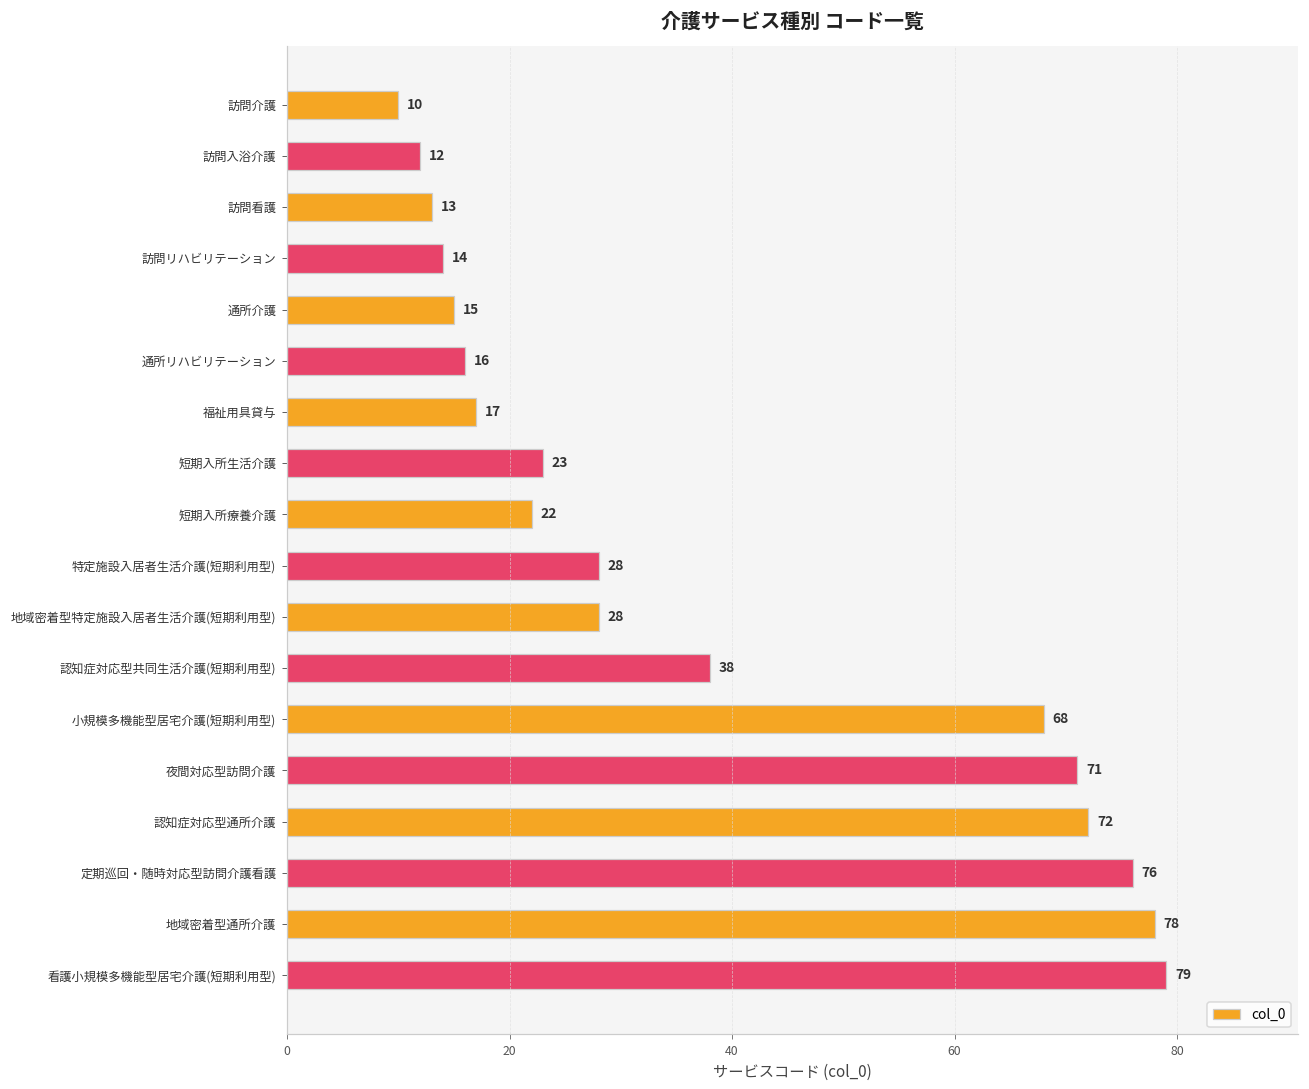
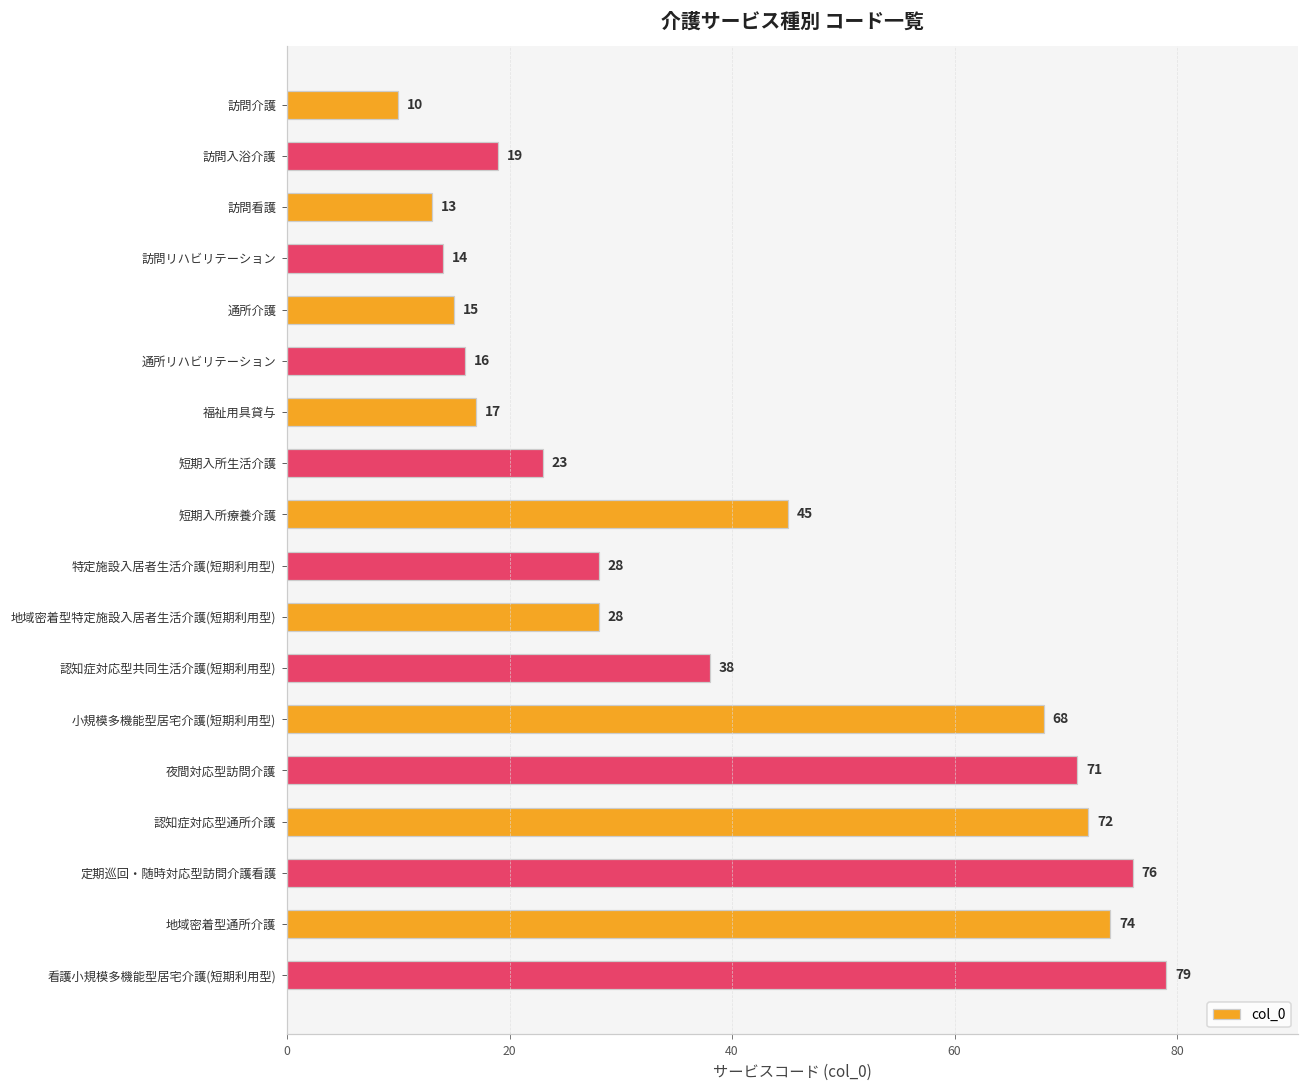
  {
    "訪問介護": 10,
-   "訪問入浴介護": 12,
+   "訪問入浴介護": 19,
    "訪問看護": 13,
    "訪問リハビリテーション": 14,
    "通所介護": 15,
    "通所リハビリテーション": 16,
    "福祉用具貸与": 17,
    "短期入所生活介護": 23,
-   "短期入所療養介護": 22,
+   "短期入所療養介護": 45,
    "特定施設入居者生活介護(短期利用型)": 28,
    "地域密着型特定施設入居者生活介護(短期利用型)": 28,
    "認知症対応型共同生活介護(短期利用型)": 38,
    "小規模多機能型居宅介護(短期利用型)": 68,
    "夜間対応型訪問介護": 71,
    "認知症対応型通所介護": 72,
    "定期巡回・随時対応型訪問介護看護": 76,
-   "地域密着型通所介護": 78,
+   "地域密着型通所介護": 74,
    "看護小規模多機能型居宅介護(短期利用型)": 79
  }
